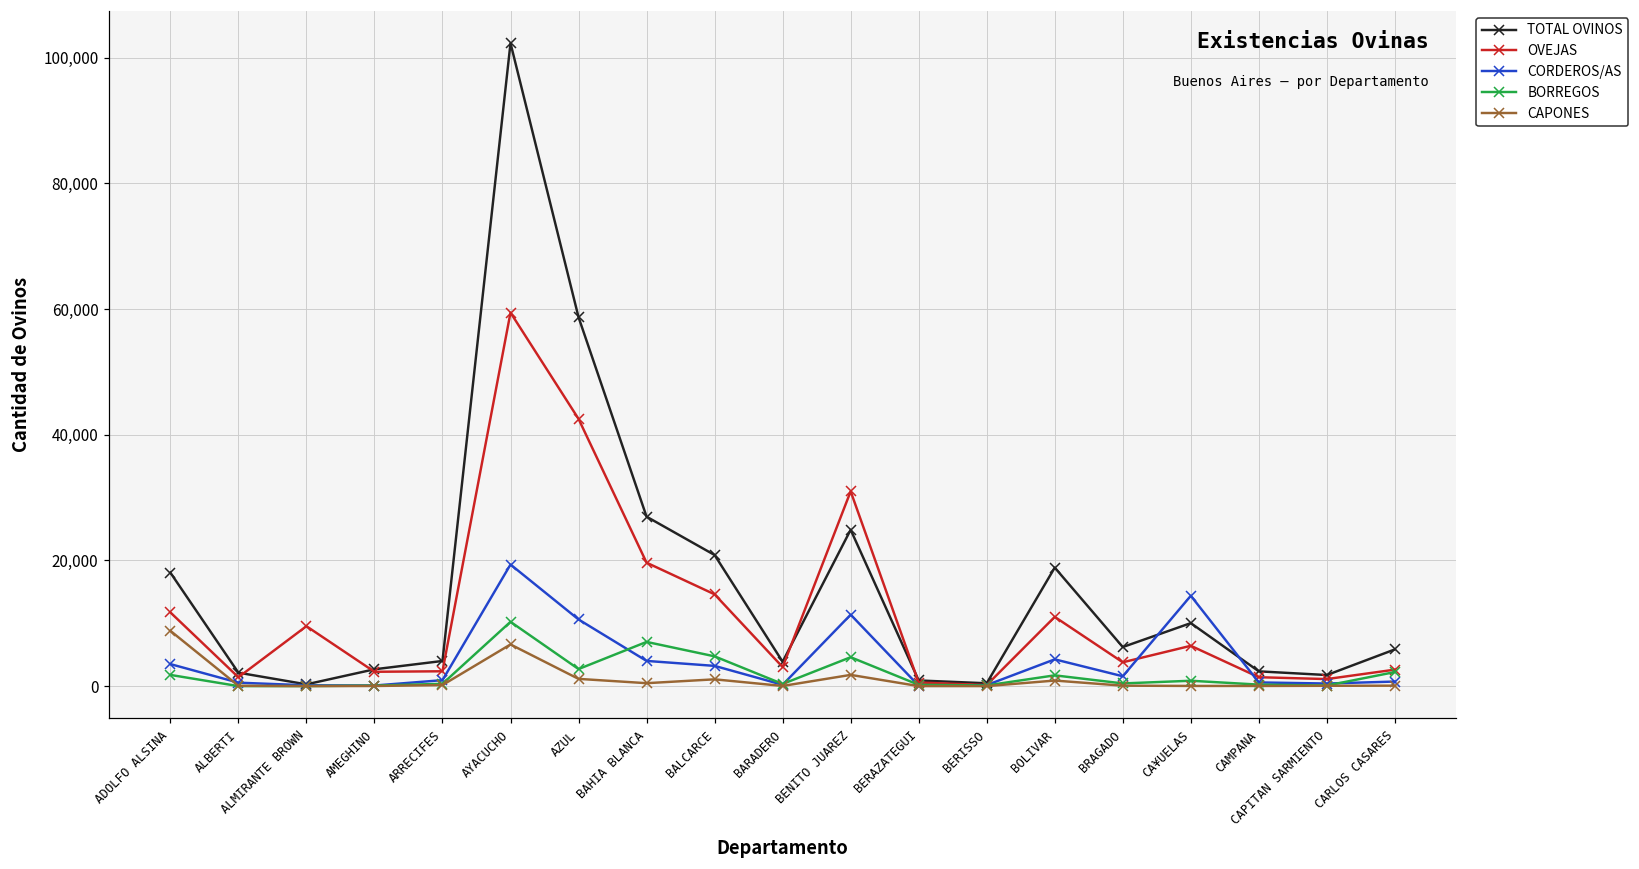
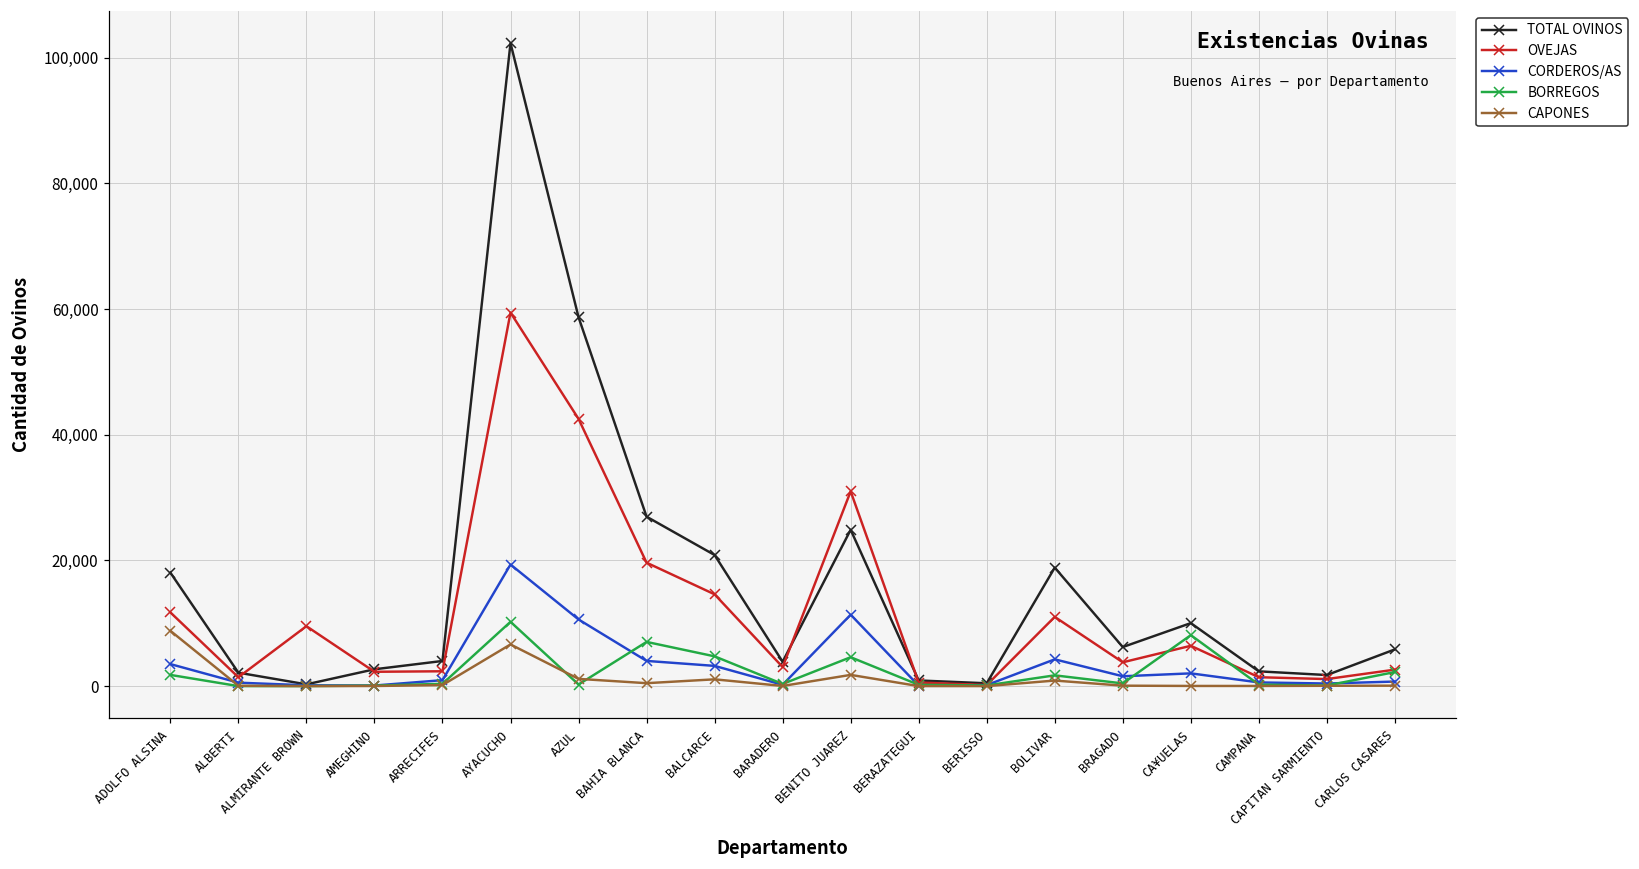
  {
    "TOTAL OVINOS": {
      "ADOLFO ALSINA": "18,000",
      "ALBERTI": "2,000",
      "ARRECIFES": "4,000",
      "AYACUCHO": "102,000",
      "AZUL": "59,000",
      "BAHIA BLANCA": "27,000",
      "BALCARCE": "21,000",
      "BARADERO": "4,000",
      "BENITO JUAREZ": "25,000",
      "BOLIVAR": "19,000",
      "BRAGADO": "6,000",
      "CA¥UELAS": "10,000",
      "CAMPANA": "2,000",
      "CAPITAN SARMIENTO": "2,000",
      "CARLOS CASARES": "6,000"
    },
    "OVEJAS": {
      "ADOLFO ALSINA": "12,000",
      "ALBERTI": "1,000",
      "ALMIRANTE BROWN": "10,000",
      "ARRECIFES": "2,000",
      "AYACUCHO": "59,000",
      "AZUL": "43,000",
      "BAHIA BLANCA": "20,000",
      "BALCARCE": "15,000",
      "BARADERO": "3,000",
      "BENITO JUAREZ": "31,000",
      "BOLIVAR": "11,000",
      "BRAGADO": "4,000",
      "CA¥UELAS": "6,000",
      "CAMPANA": "1,000",
      "CAPITAN SARMIENTO": "1,000"
    },
    "CORDEROS/AS": {
      "ADOLFO ALSINA": "4,000",
      "ALBERTI": "1,000",
      "ARRECIFES": "1,000",
      "AYACUCHO": "19,000",
      "AZUL": "11,000",
      "BAHIA BLANCA": "4,000",
      "BALCARCE": "3,000",
      "BENITO JUAREZ": "11,000",
      "BOLIVAR": "4,000",
      "BRAGADO": "2,000",
-     "CA¥UELAS": "14,000",
+     "CA¥UELAS": "2,000",
      "CARLOS CASARES": "1,000"
    },
    "BORREGOS": {
      "ADOLFO ALSINA": "2,000",
      "AYACUCHO": "10,000",
-     "AZUL": "3,000",
+     "AZUL": "0",
      "BAHIA BLANCA": "7,000",
      "BALCARCE": "5,000",
      "BENITO JUAREZ": "5,000",
      "BOLIVAR": "2,000",
-     "CA¥UELAS": "1,000"
+     "CA¥UELAS": "8,000"
    },
    "CAPONES": {
      "ADOLFO ALSINA": "9,000",
      "AYACUCHO": "7,000",
      "AZUL": "1,000",
      "BAHIA BLANCA": "0",
      "BALCARCE": "1,000",
      "BENITO JUAREZ": "2,000",
      "BOLIVAR": "1,000",
      "CA¥UELAS": "0",
      "CARLOS CASARES": "0"
    }
  }
